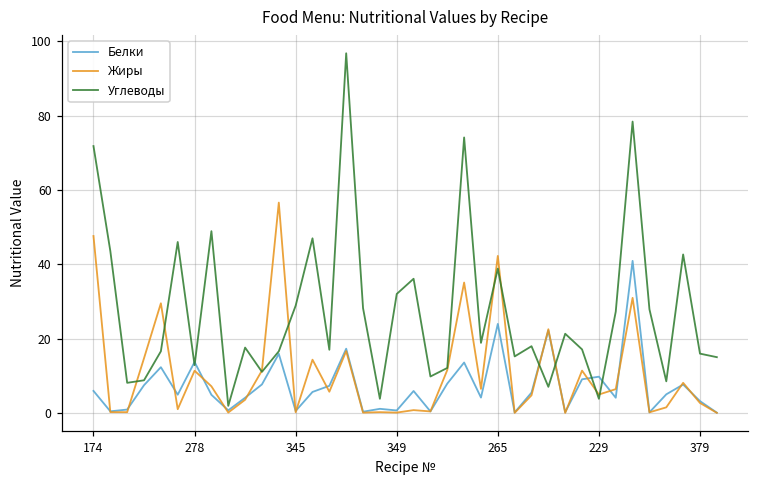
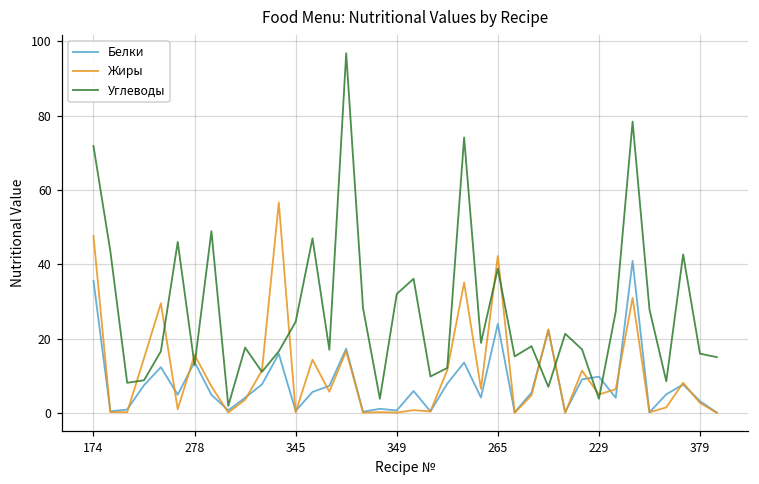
  {
    "Белки": {
-     "174": 6,
+     "174": 36,
      "278": 14,
      "265": 24,
      "229": 10
    },
    "Жиры": {
      "174": 48,
-     "278": 11,
+     "278": 16,
      "265": 42,
      "229": 5
    },
    "Углеводы": {
      "174": 72,
      "278": 13,
-     "345": 29,
+     "345": 25,
      "349": 32,
      "265": 39,
      "229": 4,
      "379": 16
    }
  }
